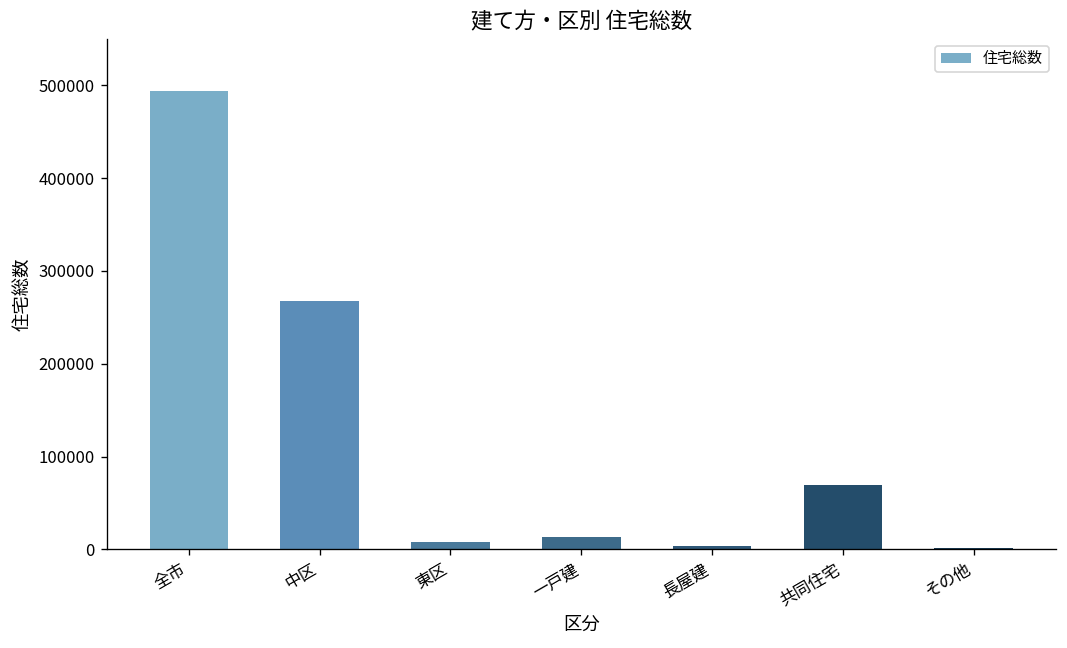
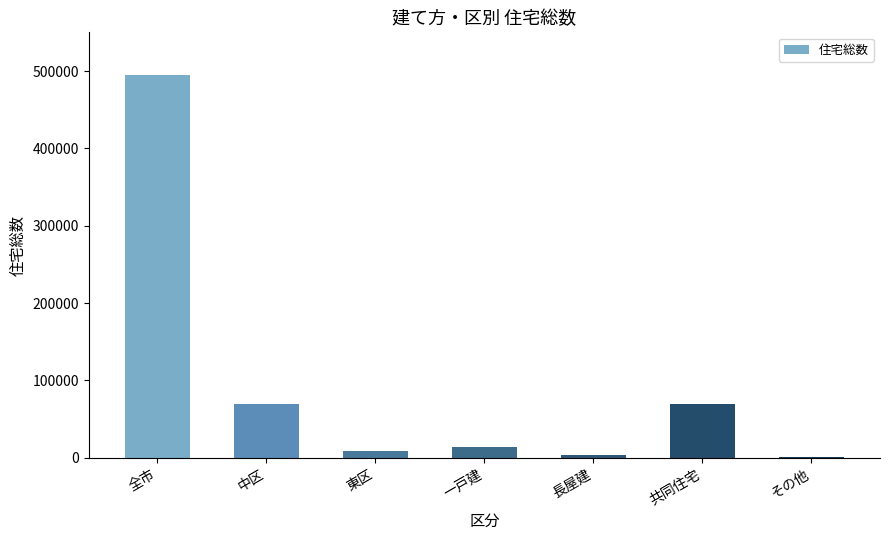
  {
    "全市": 490000,
-   "中区": 270000,
+   "中区": 70000,
    "東区": 10000,
    "一戸建": 10000,
    "長屋建": 0,
    "共同住宅": 70000
  }
